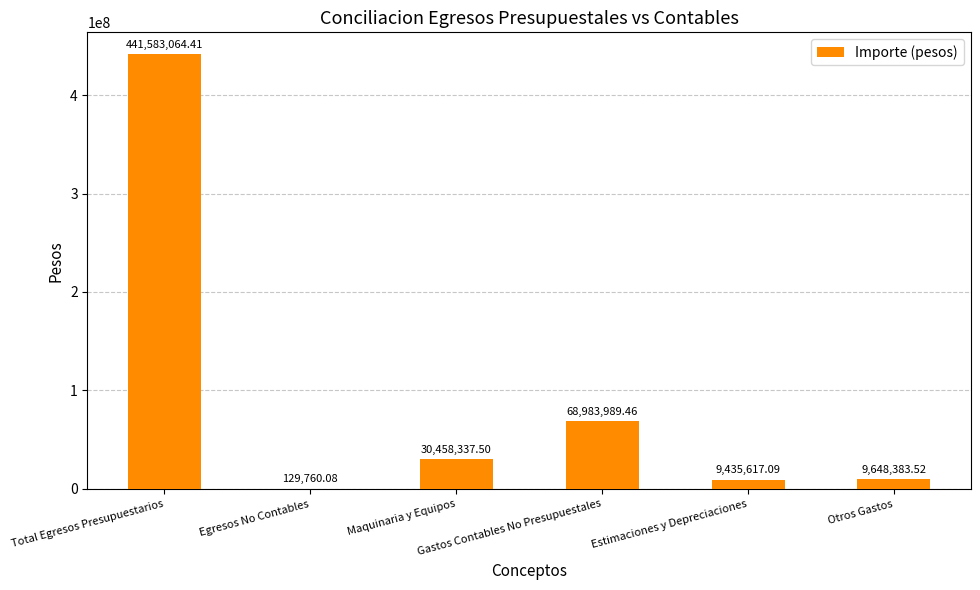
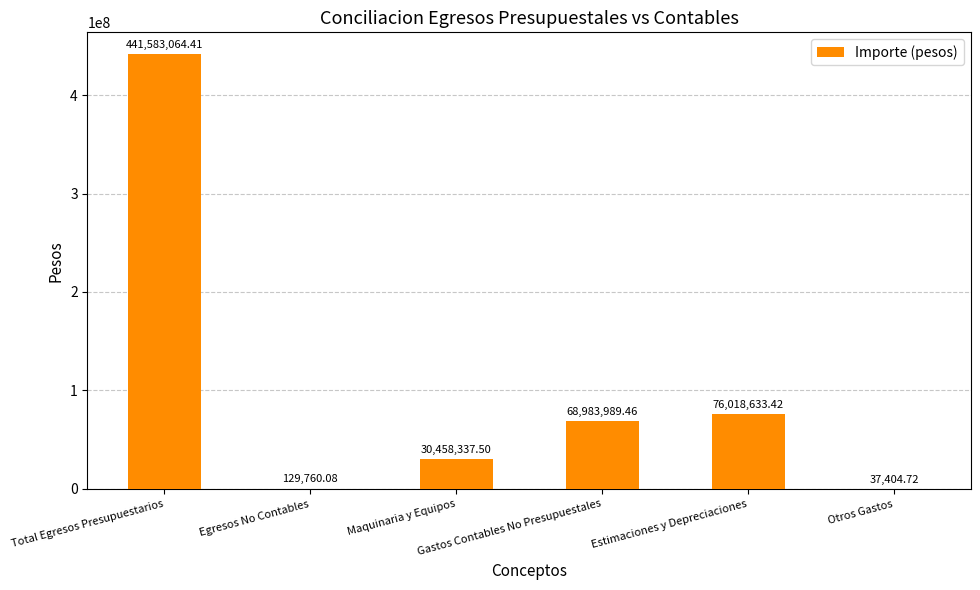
  {
    "Total Egresos Presupuestarios": "441,583,064.41",
    "Egresos No Contables": "129,760.08",
    "Maquinaria y Equipos": "30,458,337.50",
    "Gastos Contables No Presupuestales": "68,983,989.46",
-   "Estimaciones y Depreciaciones": "9,435,617.09",
-   "Otros Gastos": "9,648,383.52"
+   "Estimaciones y Depreciaciones": "76,018,633.42",
+   "Otros Gastos": "37,404.72"
  }
